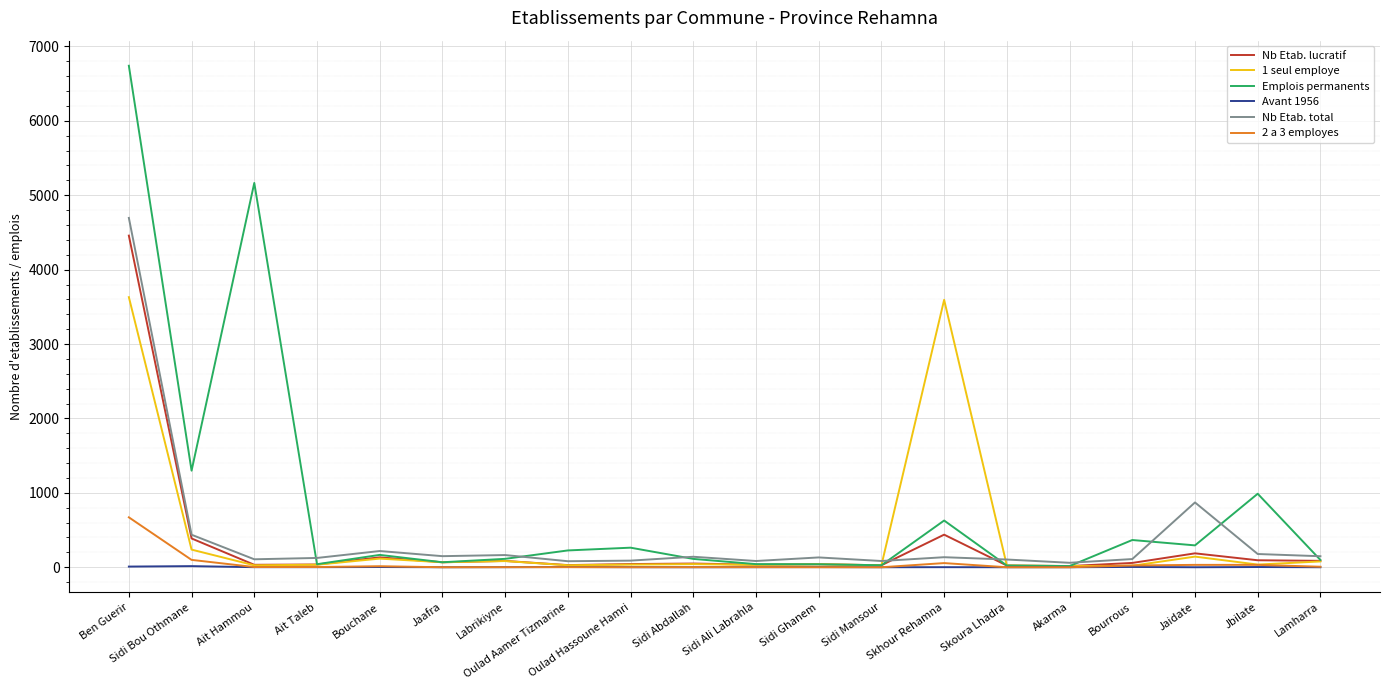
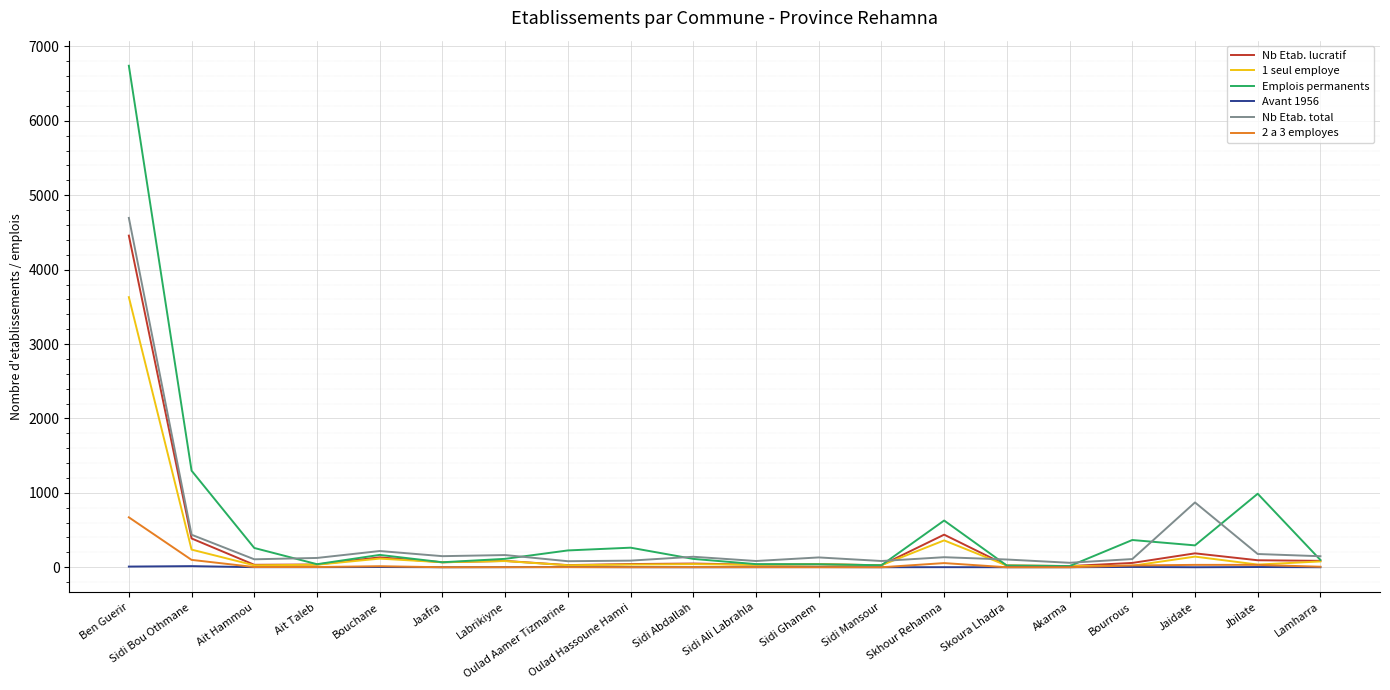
  {
    "Nb Etab. lucratif": {
      "Ben Guerir": 4500,
      "Sidi Bou Othmane": 400,
      "Skhour Rehamna": 400,
      "Bourrous": 100,
      "Jaidate": 200,
      "Jbilate": 100
    },
    "1 seul employe": {
      "Ben Guerir": 3600,
      "Sidi Bou Othmane": 200,
-     "Skhour Rehamna": 3600,
+     "Skhour Rehamna": 400,
      "Jaidate": 100
    },
    "Emplois permanents": {
      "Ben Guerir": 6700,
      "Sidi Bou Othmane": 1300,
-     "Ait Hammou": 5200,
+     "Ait Hammou": 300,
      "Oulad Aamer Tizmarine": 200,
      "Oulad Hassoune Hamri": 300,
      "Skhour Rehamna": 600,
      "Bourrous": 400,
      "Jaidate": 300,
      "Jbilate": 1000
    },
    "Avant 1956": {
      "Ben Guerir": 0,
      "Sidi Bou Othmane": 0,
      "Skhour Rehamna": 0
    },
    "Nb Etab. total": {
      "Ben Guerir": 4700,
      "Sidi Bou Othmane": 400,
      "Ait Hammou": 100,
      "Ait Taleb": 100,
      "Bouchane": 200,
      "Jaafra": 100,
      "Labrikiyne": 200,
      "Oulad Aamer Tizmarine": 100,
      "Oulad Hassoune Hamri": 100,
      "Sidi Ali Labrahla": 100,
      "Sidi Ghanem": 100,
      "Sidi Mansour": 100,
      "Skhour Rehamna": 100,
      "Skoura Lhadra": 100,
      "Akarma": 100,
      "Bourrous": 100,
      "Jaidate": 900,
      "Jbilate": 200,
      "Lamharra": 100
    },
    "2 a 3 employes": {
      "Ben Guerir": 700,
      "Sidi Bou Othmane": 100,
      "Skhour Rehamna": 100
    }
  }
